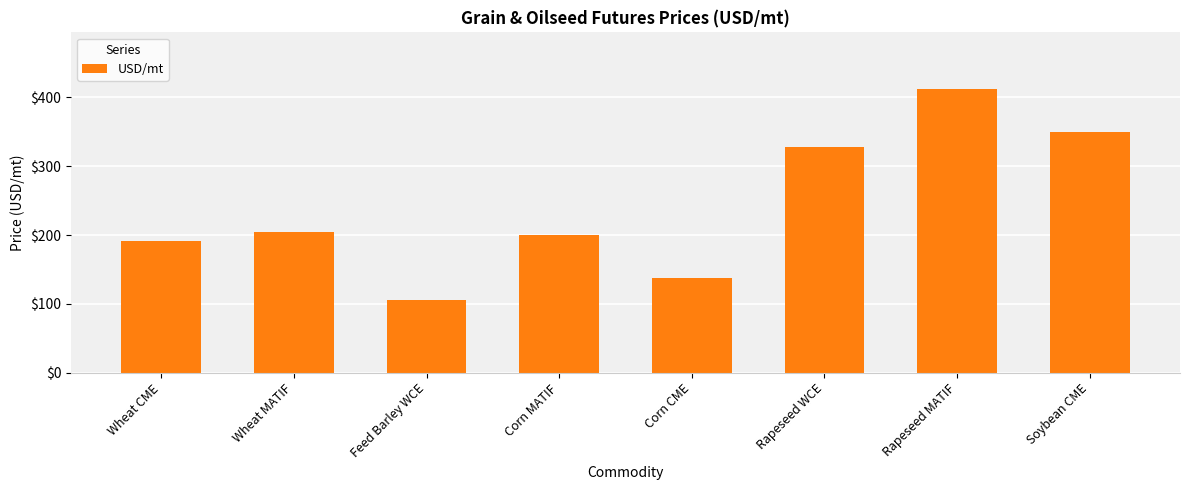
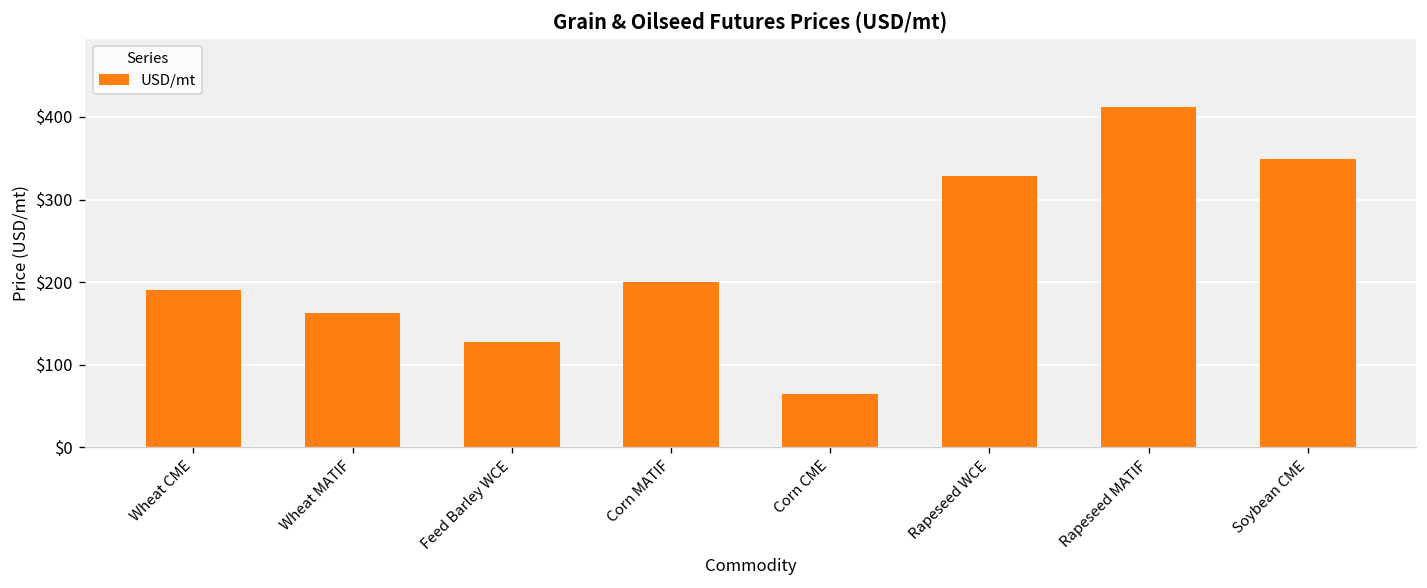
  {
    "Wheat CME": "$190",
-   "Wheat MATIF": "$200",
-   "Feed Barley WCE": "$110",
+   "Wheat MATIF": "$160",
+   "Feed Barley WCE": "$130",
    "Corn MATIF": "$200",
-   "Corn CME": "$140",
+   "Corn CME": "$70",
    "Rapeseed WCE": "$330",
    "Rapeseed MATIF": "$410",
    "Soybean CME": "$350"
  }
